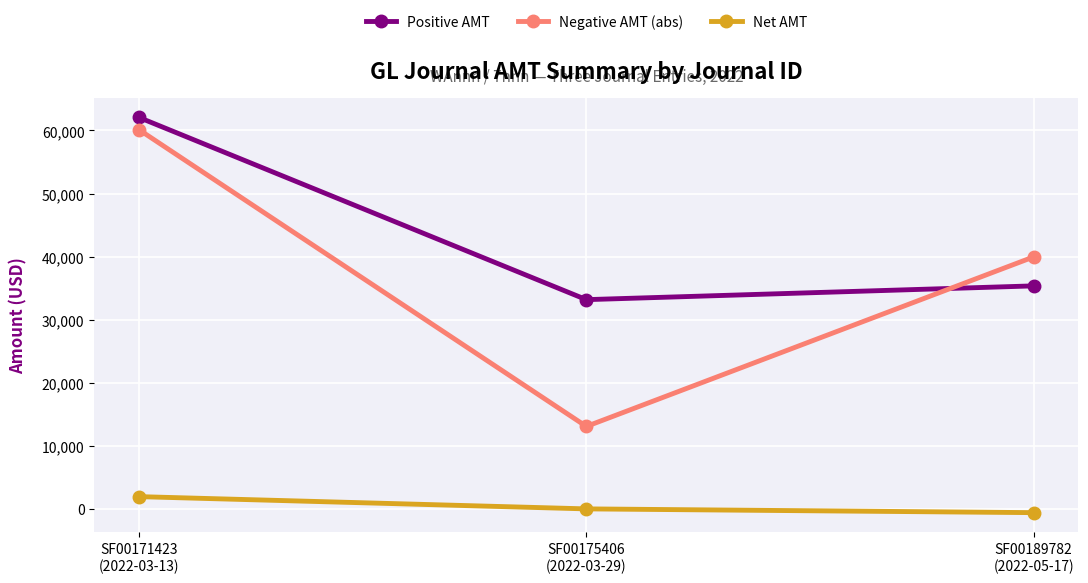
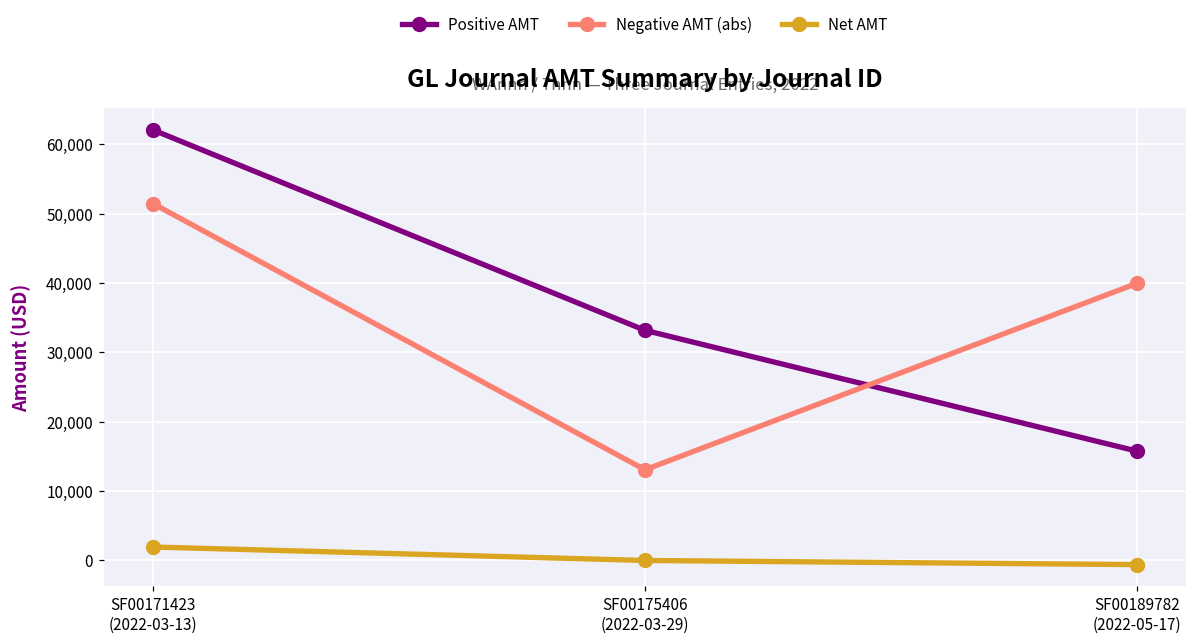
  {
    "Positive AMT": {
      "SF00171423 (2022-03-13)": "62,000",
      "SF00175406 (2022-03-29)": "33,000",
-     "SF00189782 (2022-05-17)": "35,000"
+     "SF00189782 (2022-05-17)": "16,000"
    },
    "Negative AMT (abs)": {
-     "SF00171423 (2022-03-13)": "60,000",
+     "SF00171423 (2022-03-13)": "51,000",
      "SF00175406 (2022-03-29)": "13,000",
      "SF00189782 (2022-05-17)": "40,000"
    },
    "Net AMT": {
      "SF00171423 (2022-03-13)": "2,000",
      "SF00175406 (2022-03-29)": "0",
      "SF00189782 (2022-05-17)": "-1,000"
    }
  }
